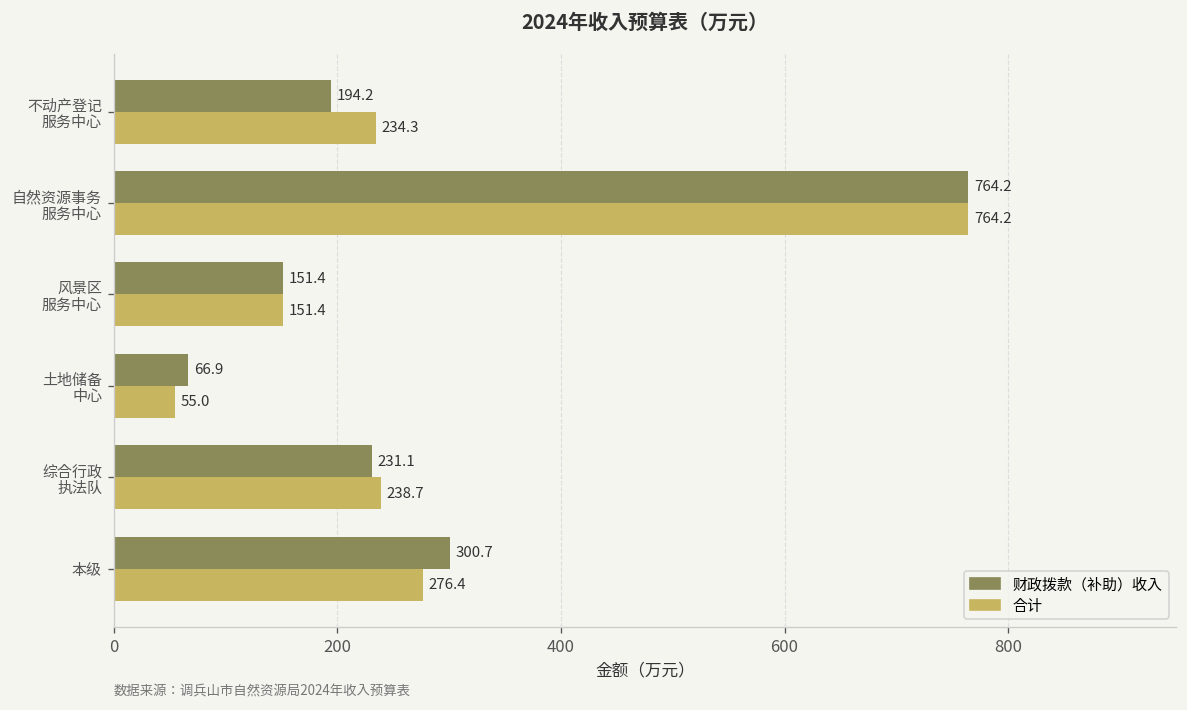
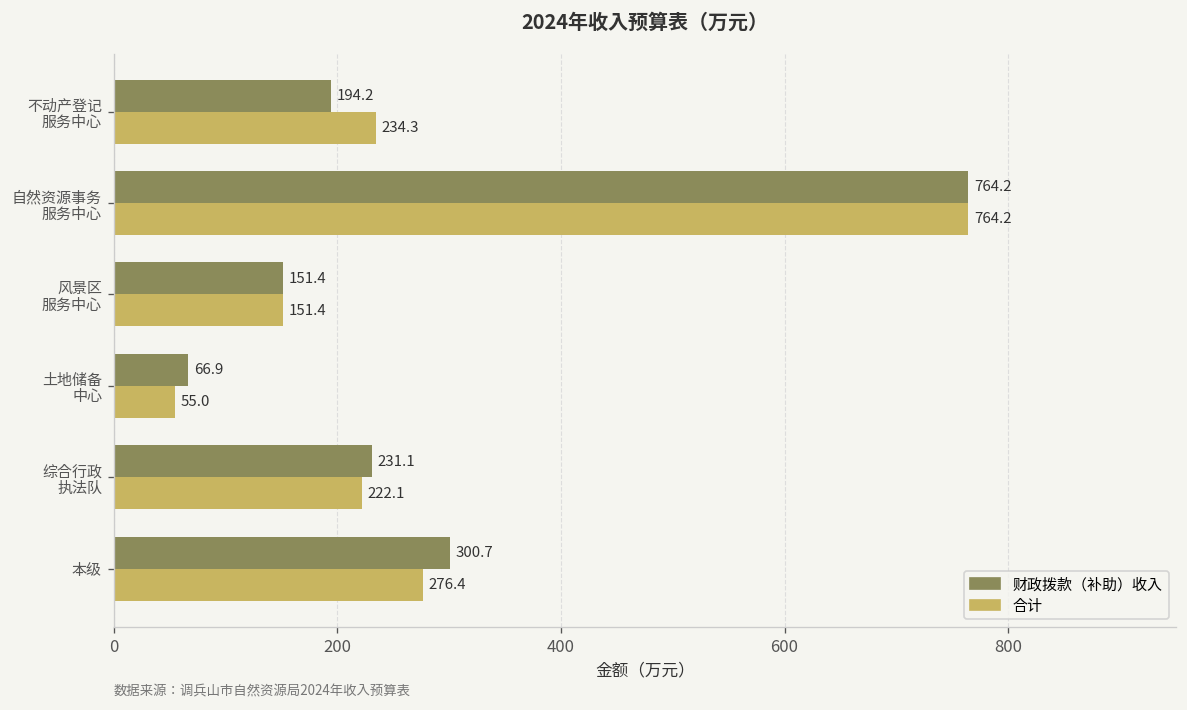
  {
    "财政拨款（补助）收入": {
      "不动产登记 服务中心": 194.2,
      "自然资源事务 服务中心": 764.2,
      "风景区 服务中心": 151.4,
      "土地储备 中心": 66.9,
      "综合行政 执法队": 231.1,
      "本级": 300.7
    },
    "合计": {
      "不动产登记 服务中心": 234.3,
      "自然资源事务 服务中心": 764.2,
      "风景区 服务中心": 151.4,
      "土地储备 中心": 55.0,
-     "综合行政 执法队": 238.7,
+     "综合行政 执法队": 222.1,
      "本级": 276.4
    }
  }
